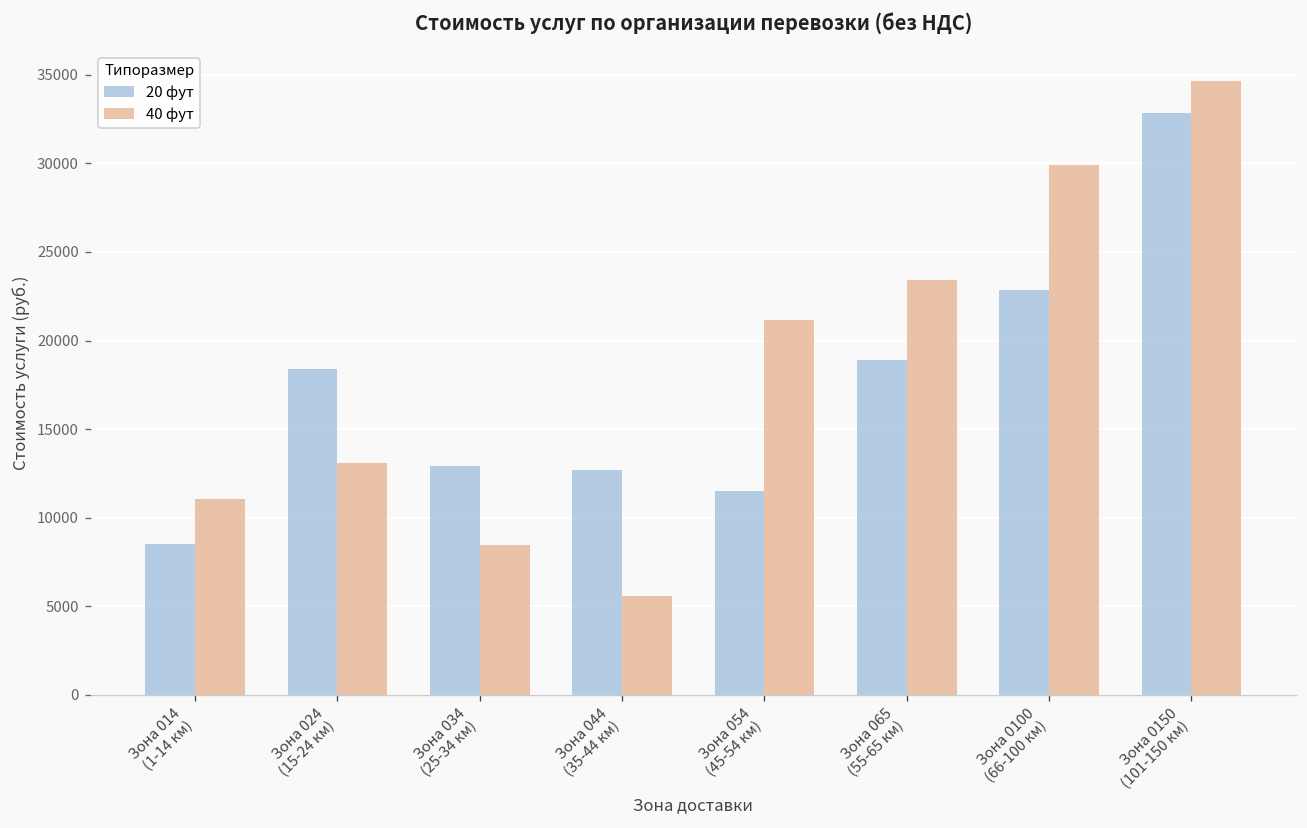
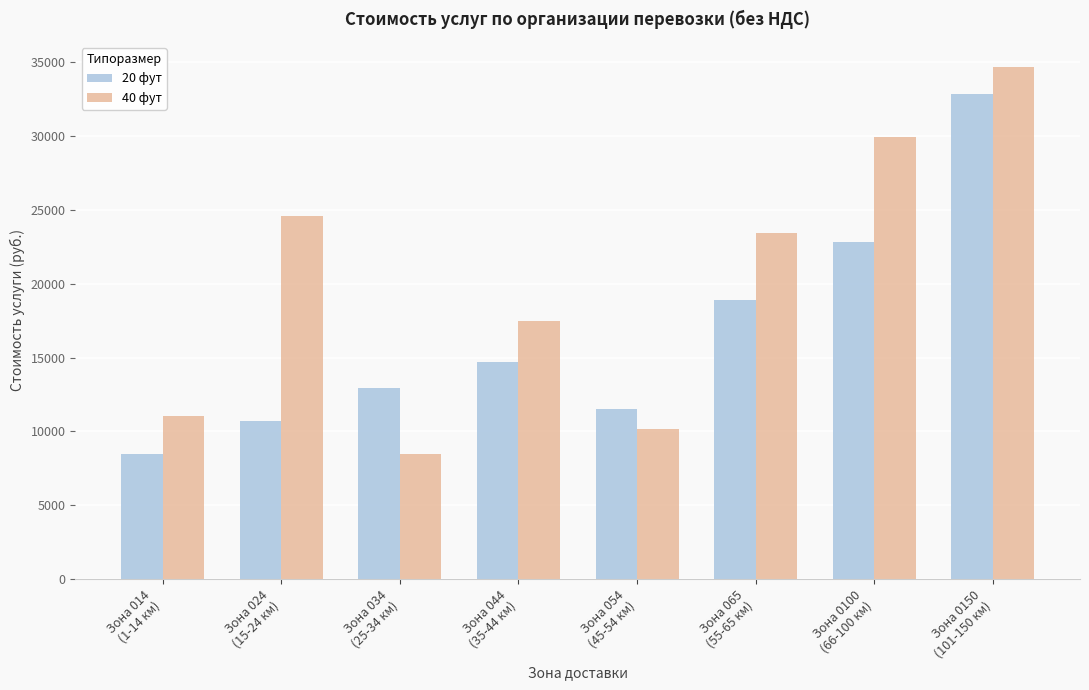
  {
    "20 фут": {
      "Зона 014 (1-14 км)": 8500,
-     "Зона 024 (15-24 км)": 18400,
+     "Зона 024 (15-24 км)": 10700,
      "Зона 034 (25-34 км)": 12900,
-     "Зона 044 (35-44 км)": 12700,
+     "Зона 044 (35-44 км)": 14700,
      "Зона 054 (45-54 км)": 11500,
      "Зона 065 (55-65 км)": 18900,
      "Зона 0100 (66-100 км)": 22900,
      "Зона 0150 (101-150 км)": 32900
    },
    "40 фут": {
      "Зона 014 (1-14 км)": 11100,
-     "Зона 024 (15-24 км)": 13100,
+     "Зона 024 (15-24 км)": 24600,
      "Зона 034 (25-34 км)": 8500,
-     "Зона 044 (35-44 км)": 5600,
-     "Зона 054 (45-54 км)": 21100,
+     "Зона 044 (35-44 км)": 17500,
+     "Зона 054 (45-54 км)": 10200,
      "Зона 065 (55-65 км)": 23400,
      "Зона 0100 (66-100 км)": 29900,
      "Зона 0150 (101-150 км)": 34700
    }
  }
